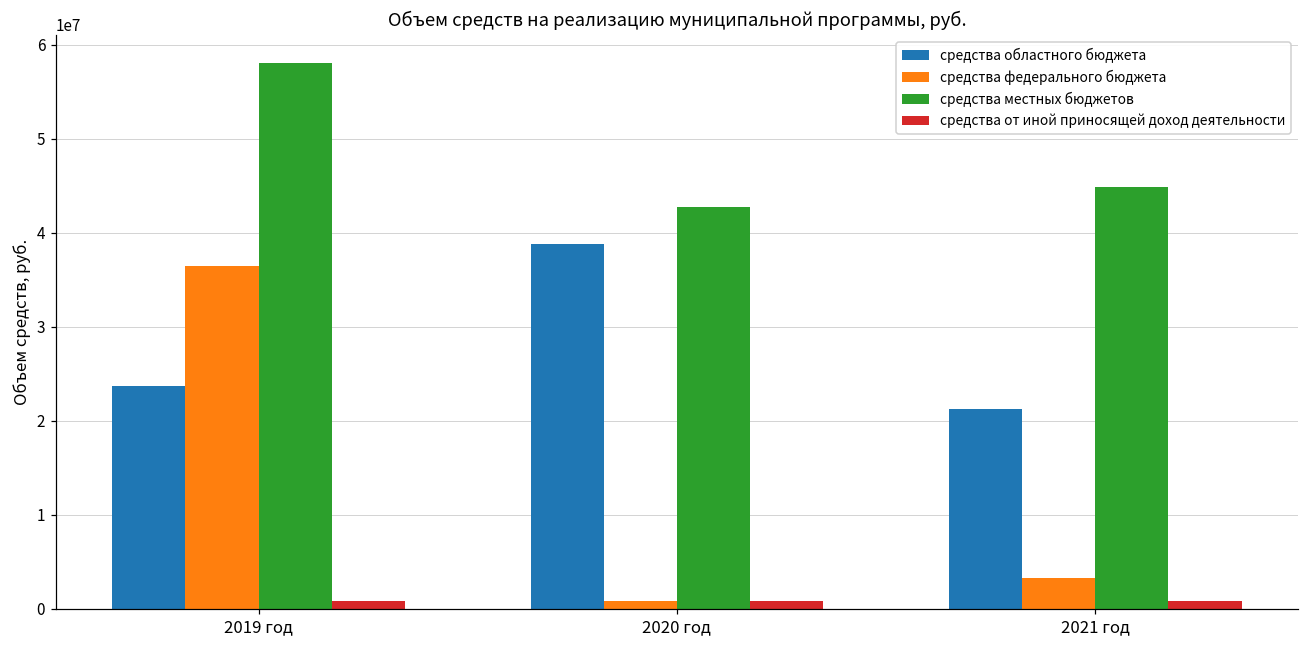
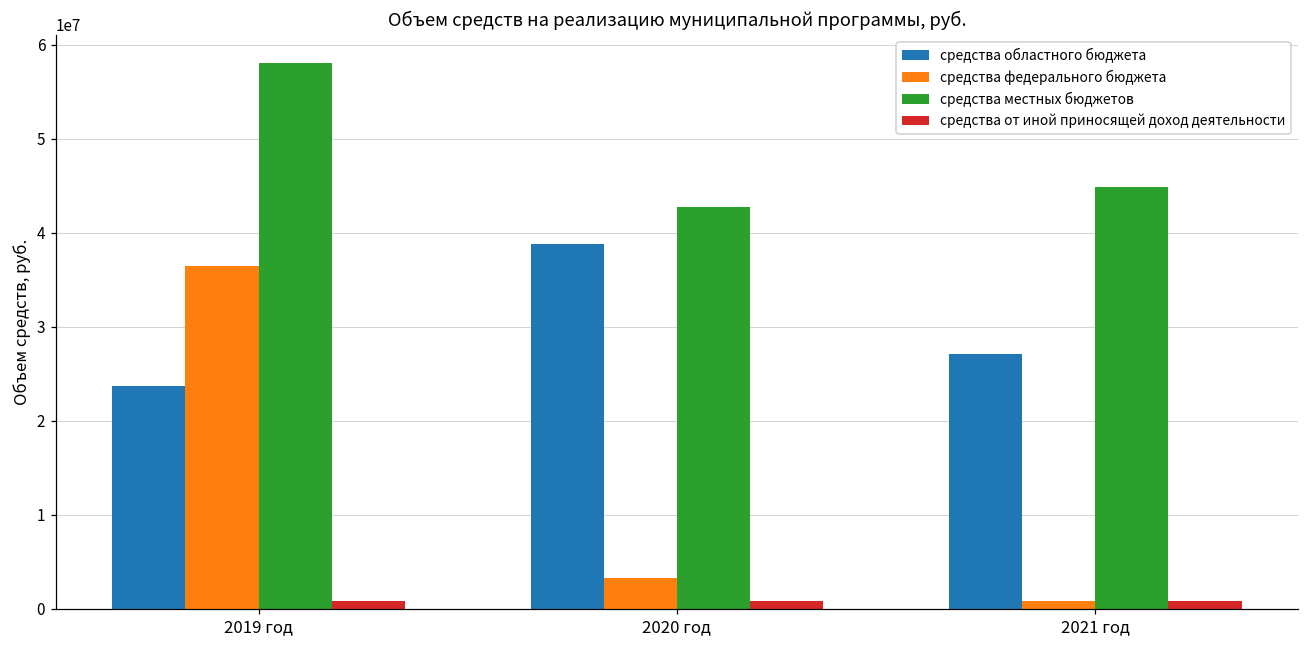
  {
    "средства областного бюджета": {
      "2019 год": 24000000,
      "2020 год": 39000000,
-     "2021 год": 21000000
+     "2021 год": 27000000
    },
    "средства федерального бюджета": {
      "2019 год": 36000000,
-     "2020 год": 1000000,
-     "2021 год": 3000000
+     "2020 год": 3000000,
+     "2021 год": 1000000
    },
    "средства местных бюджетов": {
      "2019 год": 58000000,
      "2020 год": 43000000,
      "2021 год": 45000000
    },
    "средства от иной приносящей доход деятельности": {
      "2019 год": 1000000,
      "2020 год": 1000000,
      "2021 год": 1000000
    }
  }
